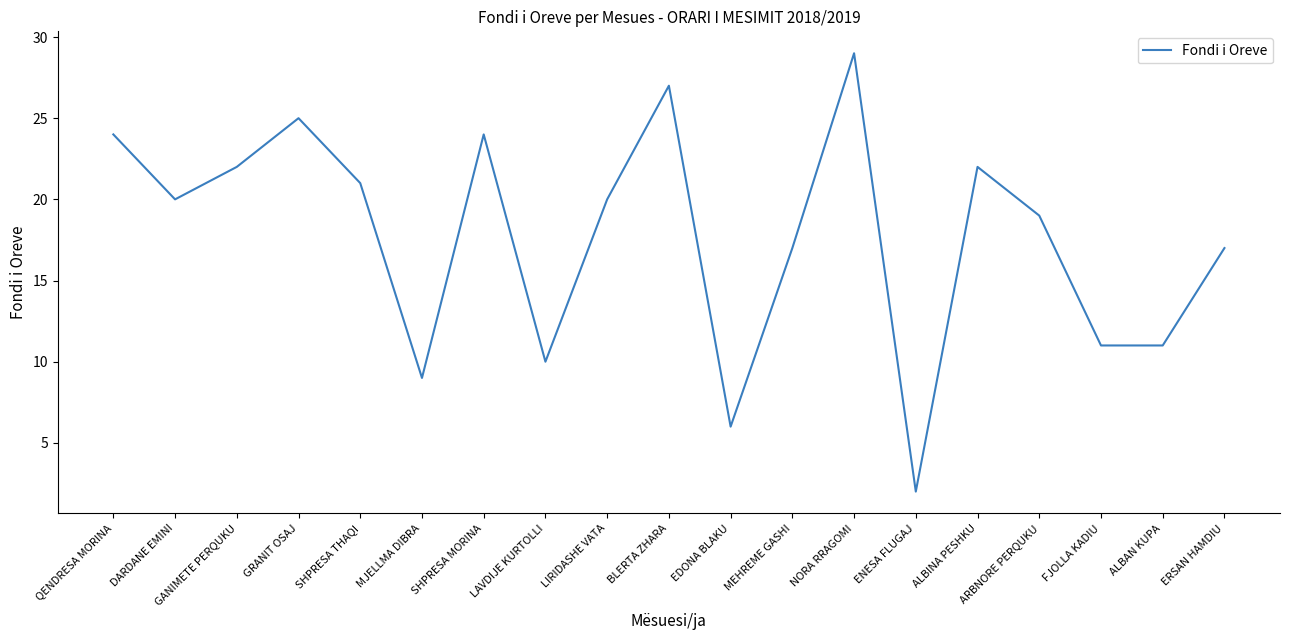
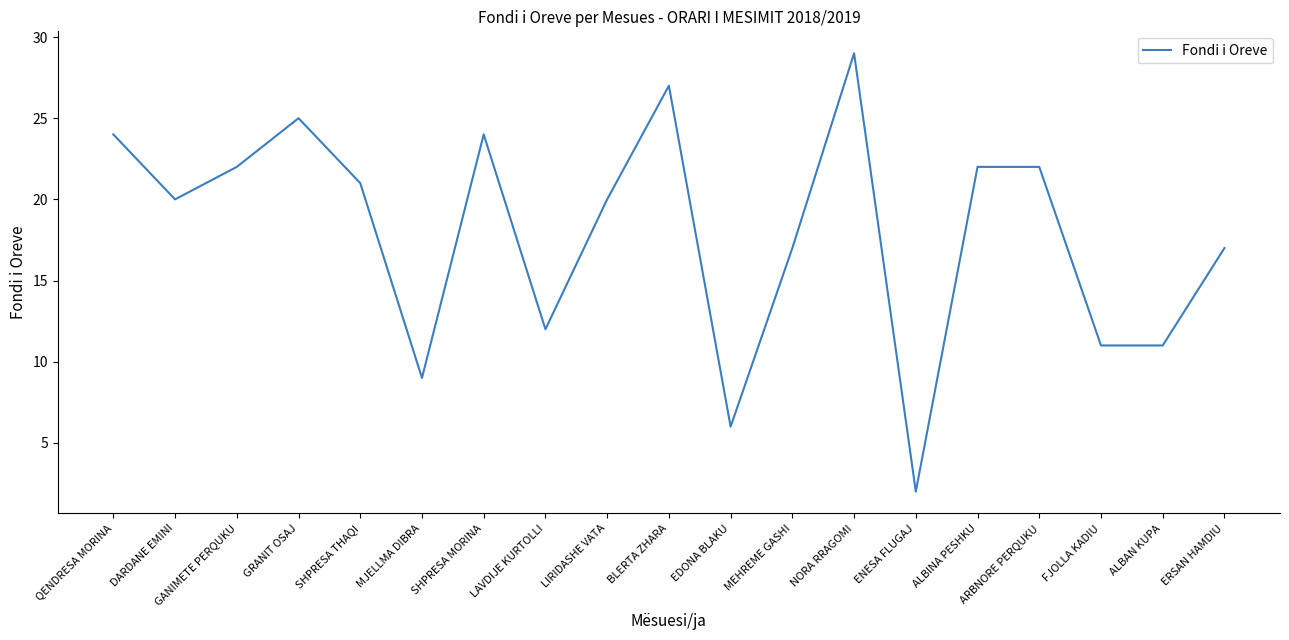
  {
    "QENDRESA MORINA": 24,
    "DARDANE EMINI": 20,
    "GANIMETE PERQUKU": 22,
    "GRANIT OSAJ": 25,
    "SHPRESA THAQI": 21,
    "MJELLMA DIBRA": 9,
    "SHPRESA MORINA": 24,
-   "LAVDIJE KURTOLLI": 10,
+   "LAVDIJE KURTOLLI": 12,
    "LIRIDASHE VATA": 20,
    "BLERTA ZHARA": 27,
    "EDONA BLAKU": 6,
    "MEHREME GASHI": 17,
    "NORA RRAGOMI": 29,
    "ENESA FLUGAJ": 2,
    "ALBINA PESHKU": 22,
-   "ARBNORE PERQUKU": 19,
+   "ARBNORE PERQUKU": 22,
    "FJOLLA KADIU": 11,
    "ALBAN KUPA": 11,
    "ERSAN HAMDIU": 17
  }
